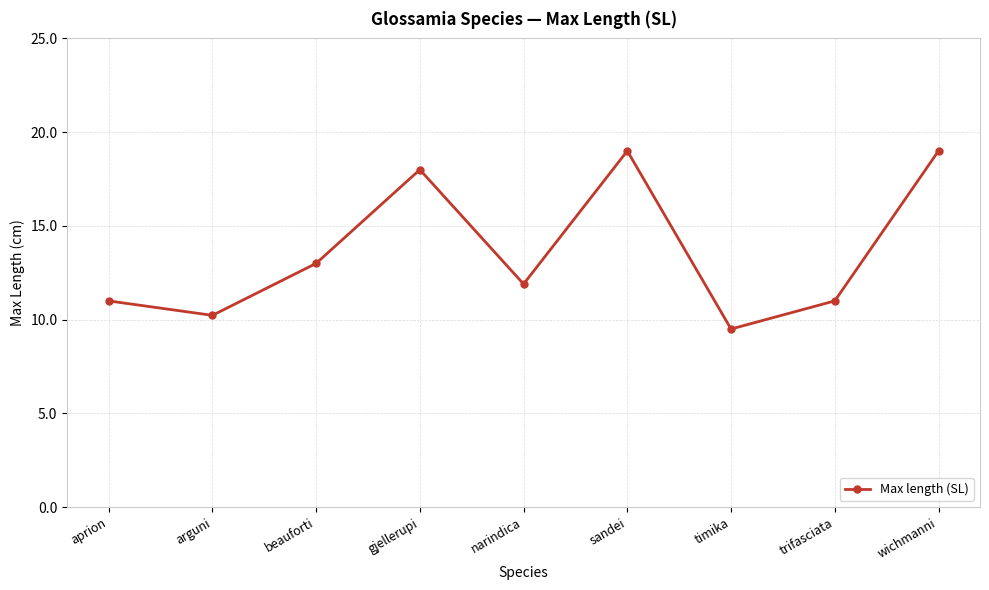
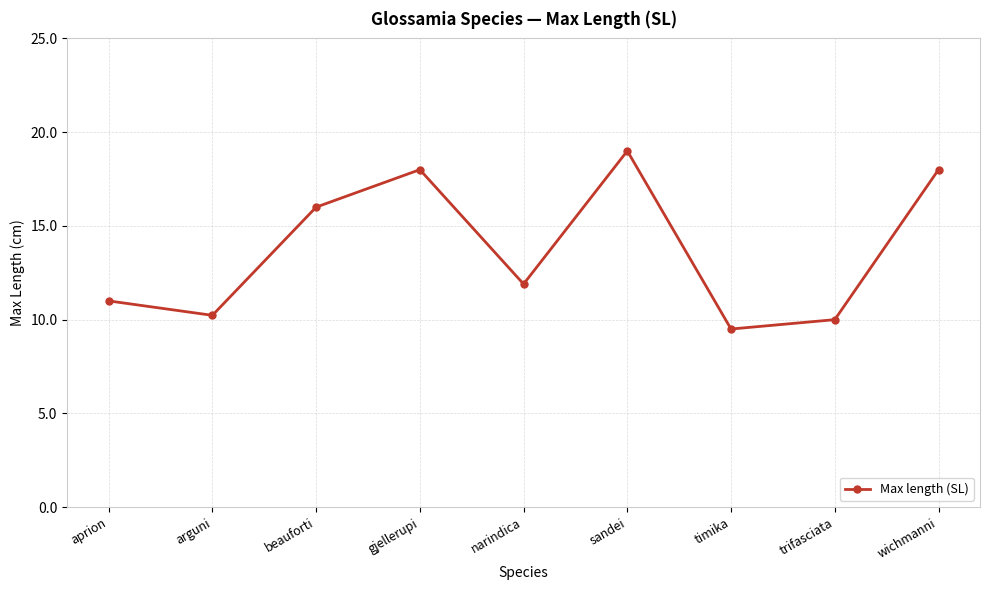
  {
    "aprion": 11,
    "arguni": 10.2,
-   "beauforti": 13,
+   "beauforti": 16,
    "gjellerupi": 18,
    "narindica": 12,
    "sandei": 19,
    "timika": 9.5,
-   "trifasciata": 11,
-   "wichmanni": 19
+   "trifasciata": 10,
+   "wichmanni": 18
  }
